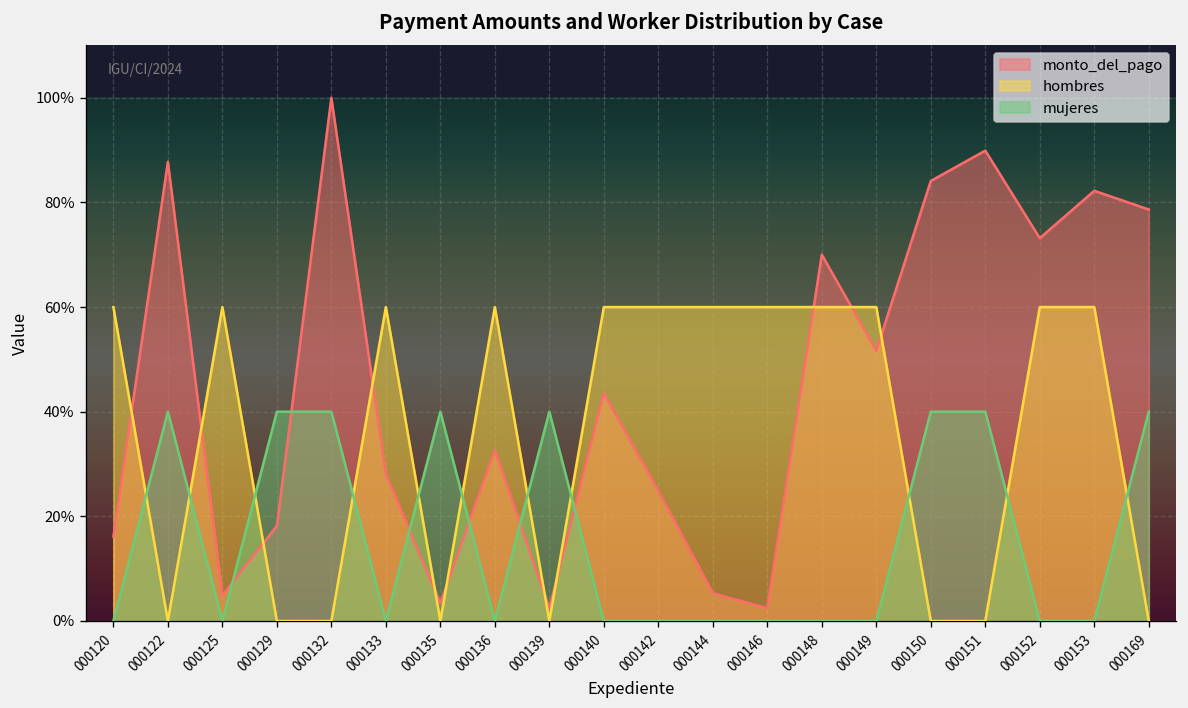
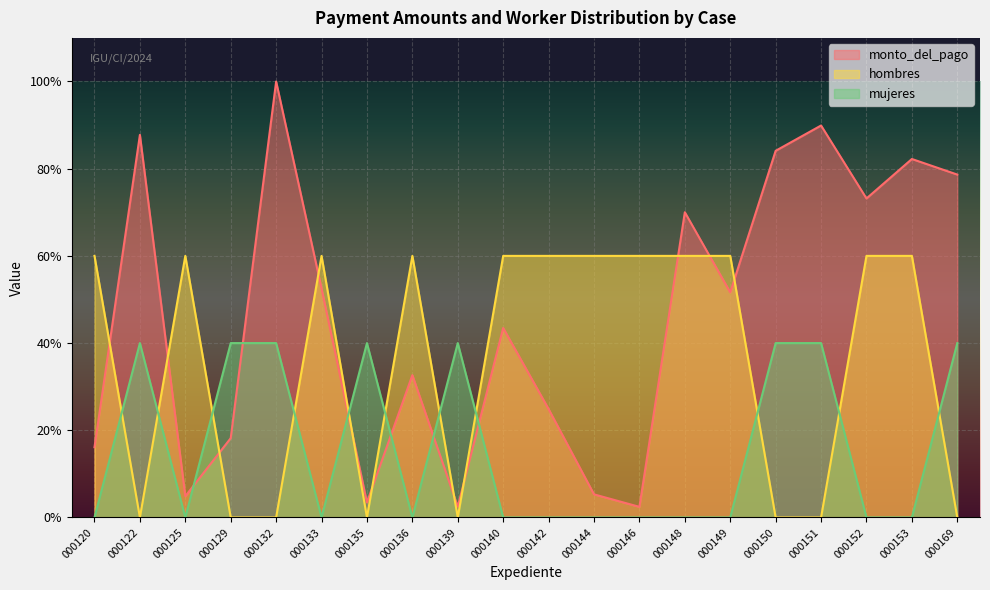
  {
    "monto_del_pago": {
      "000120": "16%",
      "000122": "88%",
      "000125": "5%",
      "000129": "18%",
      "000132": "100%",
-     "000133": "28%",
+     "000133": "53%",
      "000135": "3%",
      "000136": "33%",
      "000139": "2%",
      "000140": "43%",
      "000142": "25%",
      "000144": "5%",
      "000146": "2%",
      "000148": "70%",
      "000149": "52%",
      "000150": "84%",
      "000151": "90%",
      "000152": "73%",
      "000153": "82%",
      "000169": "79%"
    },
    "hombres": {
      "000120": "60%",
      "000122": "0%",
      "000125": "60%",
      "000129": "0%",
      "000132": "0%",
      "000133": "60%",
      "000135": "0%",
      "000136": "60%",
      "000139": "0%",
      "000140": "60%",
      "000142": "60%",
      "000144": "60%",
      "000146": "60%",
      "000148": "60%",
      "000149": "60%",
      "000150": "0%",
      "000151": "0%",
      "000152": "60%",
      "000153": "60%",
      "000169": "0%"
    },
    "mujeres": {
      "000120": "0%",
      "000122": "40%",
      "000125": "0%",
      "000129": "40%",
      "000132": "40%",
      "000133": "0%",
      "000135": "40%",
      "000136": "0%",
      "000139": "40%",
      "000140": "0%",
      "000142": "0%",
      "000144": "0%",
      "000146": "0%",
      "000148": "0%",
      "000149": "0%",
      "000150": "40%",
      "000151": "40%",
      "000152": "0%",
      "000153": "0%",
      "000169": "40%"
    }
  }
